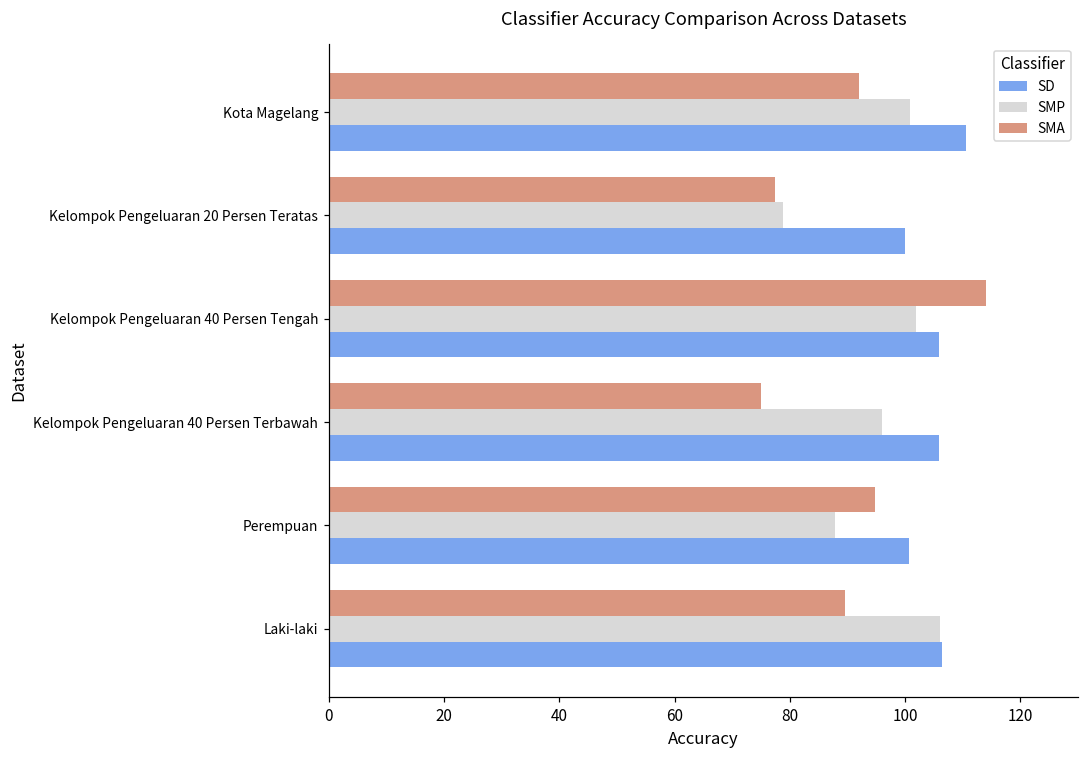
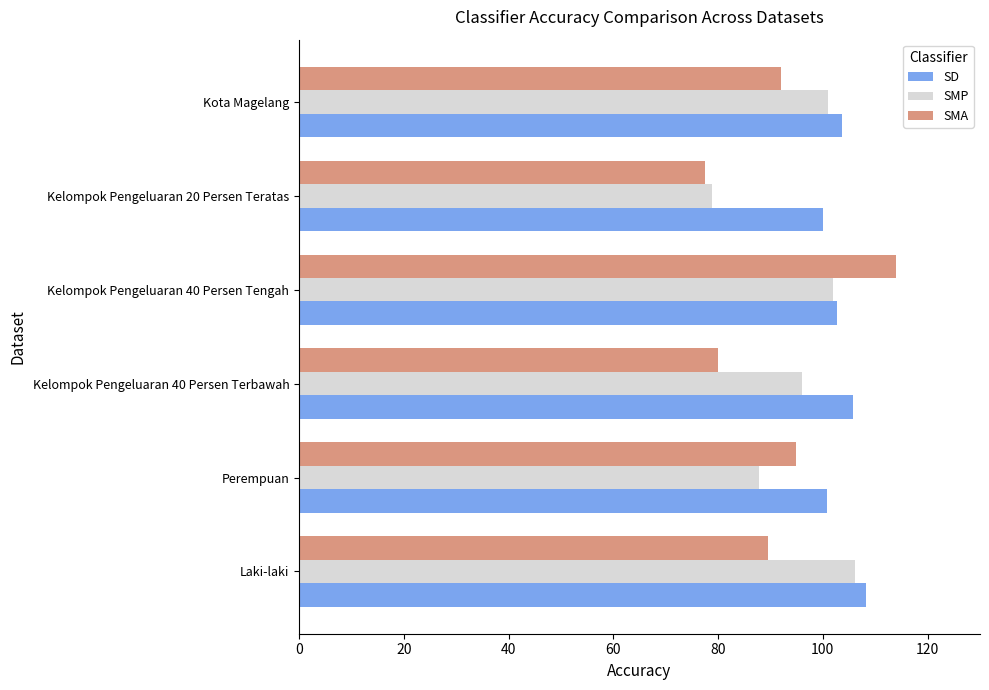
  {
    "SD": {
-     "Kota Magelang": 111,
+     "Kota Magelang": 104,
      "Kelompok Pengeluaran 20 Persen Teratas": 100,
-     "Kelompok Pengeluaran 40 Persen Tengah": 106,
+     "Kelompok Pengeluaran 40 Persen Tengah": 103,
      "Kelompok Pengeluaran 40 Persen Terbawah": 106,
      "Perempuan": 101,
-     "Laki-laki": 106
+     "Laki-laki": 108
    },
    "SMP": {
      "Kota Magelang": 101,
      "Kelompok Pengeluaran 20 Persen Teratas": 79,
      "Kelompok Pengeluaran 40 Persen Tengah": 102,
      "Kelompok Pengeluaran 40 Persen Terbawah": 96,
      "Perempuan": 88,
      "Laki-laki": 106
    },
    "SMA": {
      "Kota Magelang": 92,
      "Kelompok Pengeluaran 20 Persen Teratas": 77,
      "Kelompok Pengeluaran 40 Persen Tengah": 114,
-     "Kelompok Pengeluaran 40 Persen Terbawah": 75,
+     "Kelompok Pengeluaran 40 Persen Terbawah": 80,
      "Perempuan": 95,
      "Laki-laki": 90
    }
  }
